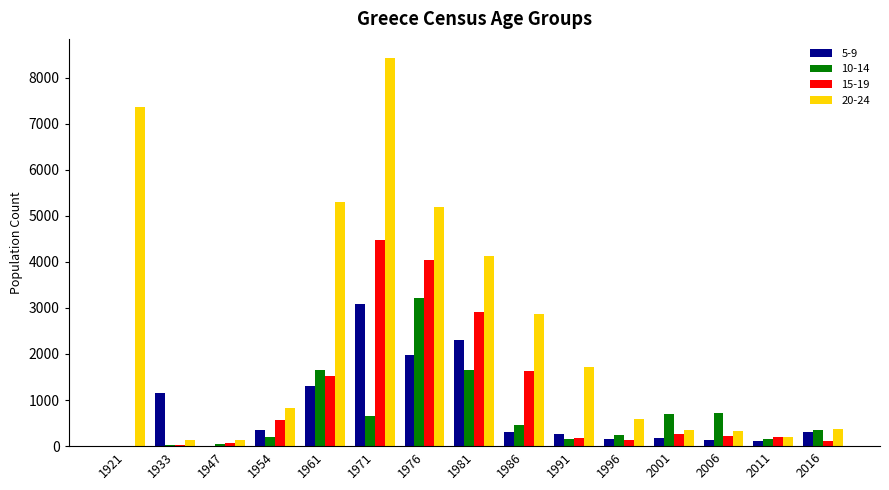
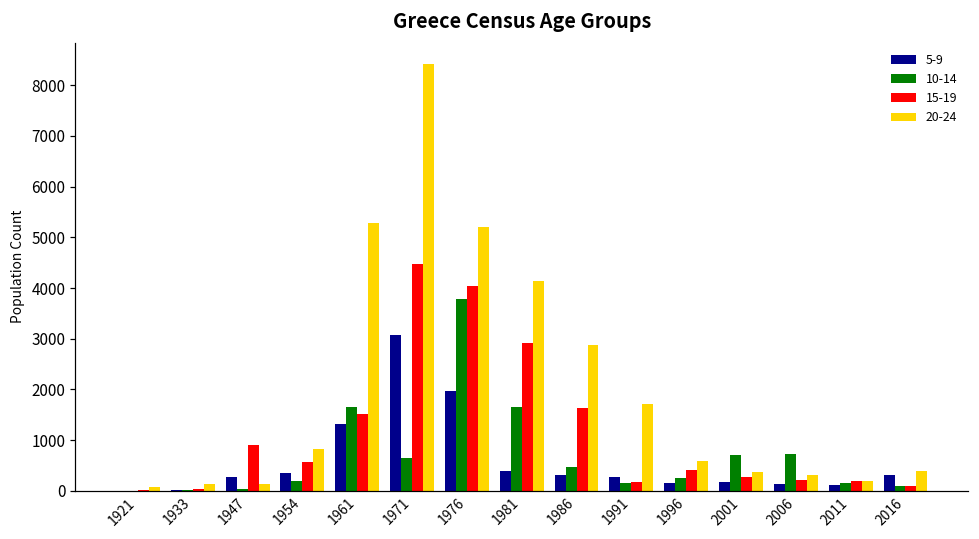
  {
    "5-9": {
-     "1933": 1200,
-     "1947": 0,
+     "1933": 0,
+     "1947": 300,
      "1954": 300,
      "1961": 1300,
      "1971": 3100,
      "1976": 2000,
-     "1981": 2300,
+     "1981": 400,
      "1986": 300,
      "1991": 300,
      "1996": 100,
      "2001": 200,
      "2006": 100,
      "2011": 100,
      "2016": 300
    },
    "10-14": {
      "1954": 200,
      "1961": 1700,
      "1971": 700,
-     "1976": 3200,
+     "1976": 3800,
      "1981": 1600,
      "1986": 500,
      "1991": 200,
      "1996": 300,
      "2001": 700,
      "2006": 700,
      "2011": 200,
-     "2016": 300
+     "2016": 100
    },
    "15-19": {
-     "1947": 100,
+     "1947": 900,
      "1954": 600,
      "1961": 1500,
      "1971": 4500,
      "1976": 4000,
      "1981": 2900,
      "1986": 1600,
      "1991": 200,
-     "1996": 100,
+     "1996": 400,
      "2001": 300,
      "2006": 200,
      "2011": 200,
      "2016": 100
    },
    "20-24": {
-     "1921": 7400,
+     "1921": 100,
      "1933": 100,
      "1947": 100,
      "1954": 800,
      "1961": 5300,
      "1971": 8400,
      "1976": 5200,
      "1981": 4100,
      "1986": 2900,
      "1991": 1700,
      "1996": 600,
      "2001": 400,
      "2006": 300,
      "2011": 200,
      "2016": 400
    }
  }
